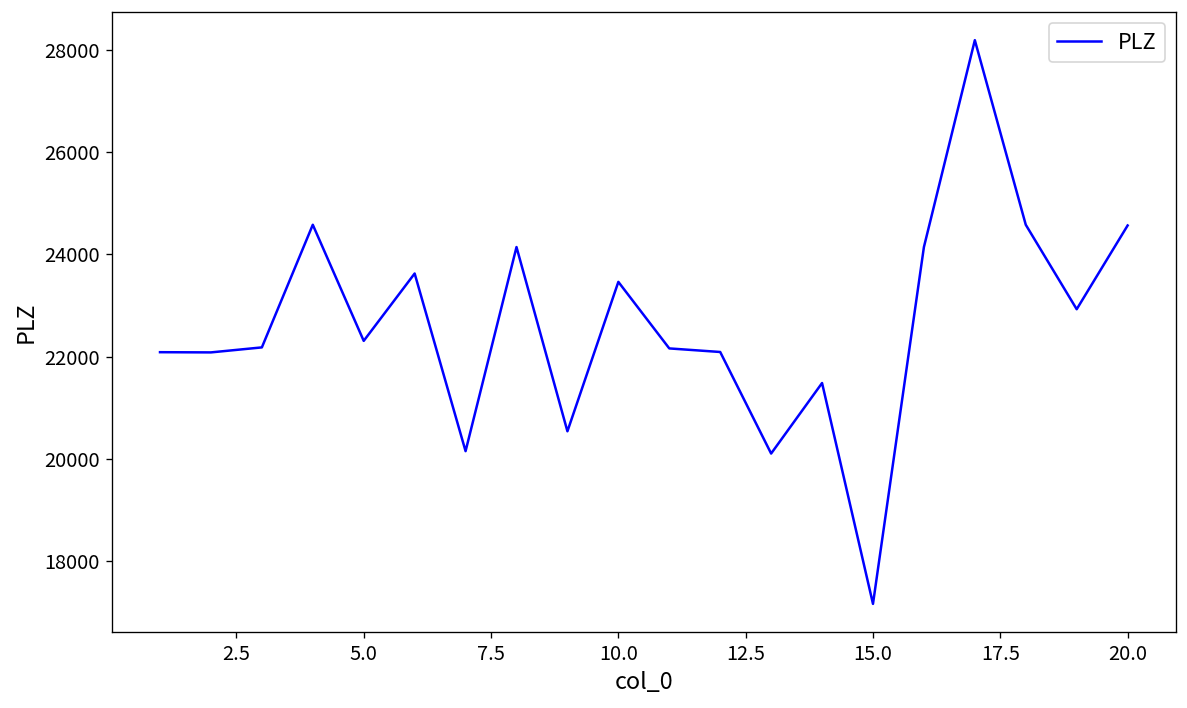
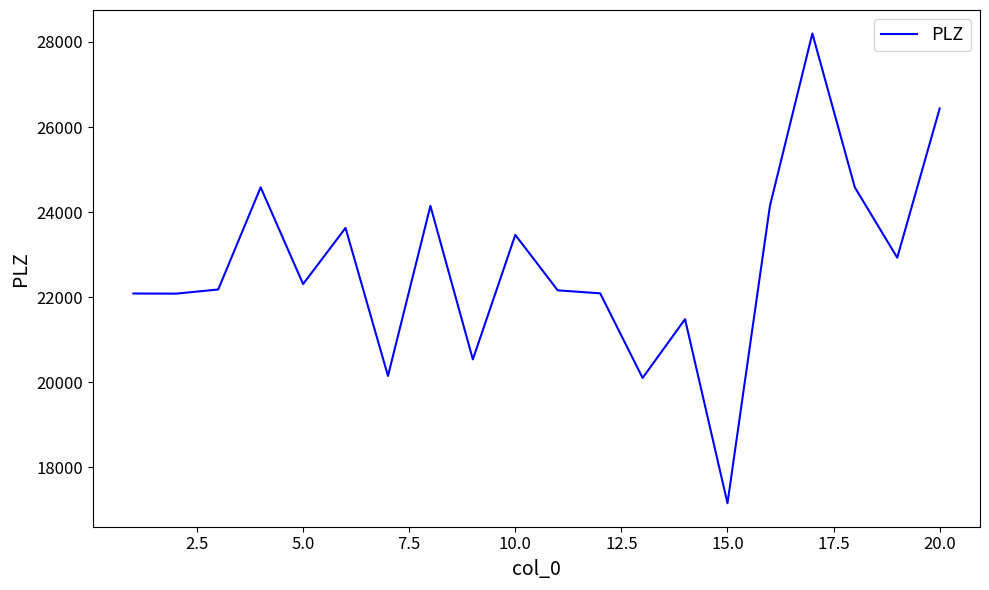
  {
    "5.0": 22300,
    "10.0": 23500,
    "15.0": 17200,
-   "20.0": 24600
+   "20.0": 26400
  }
